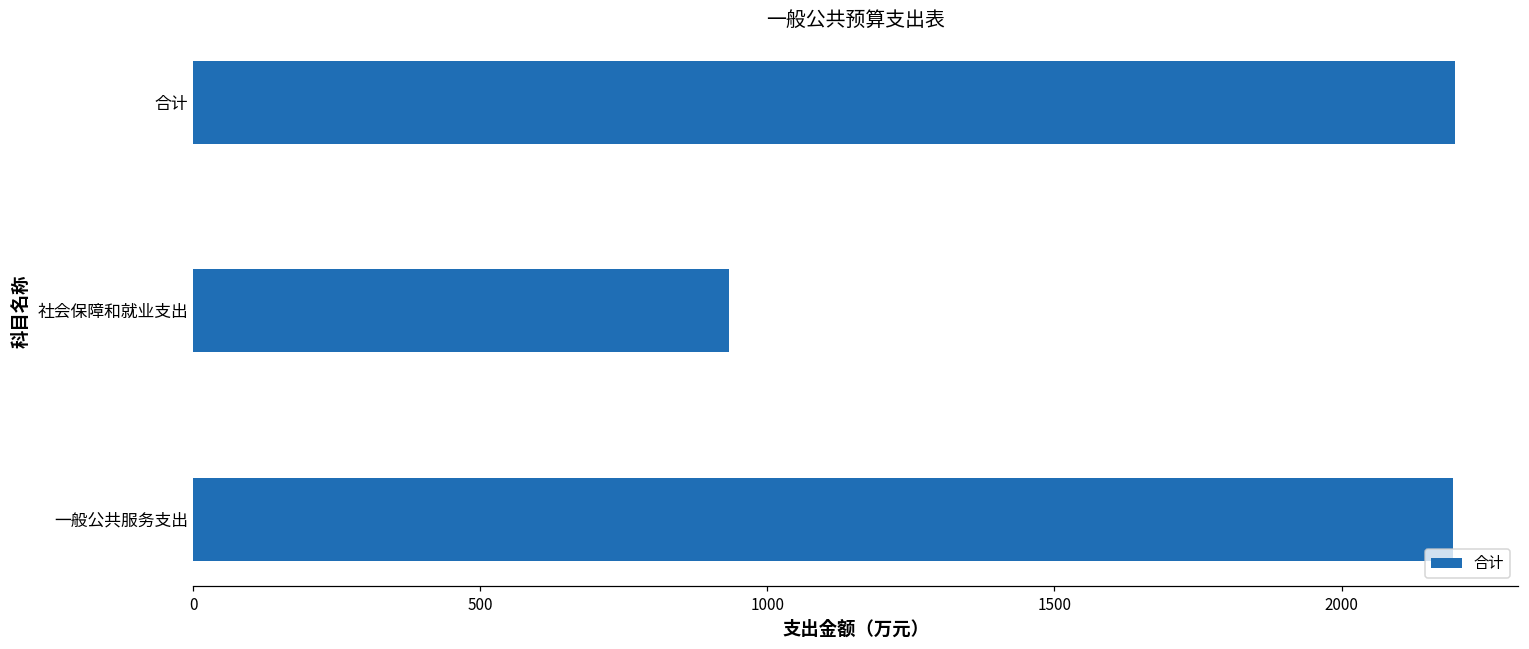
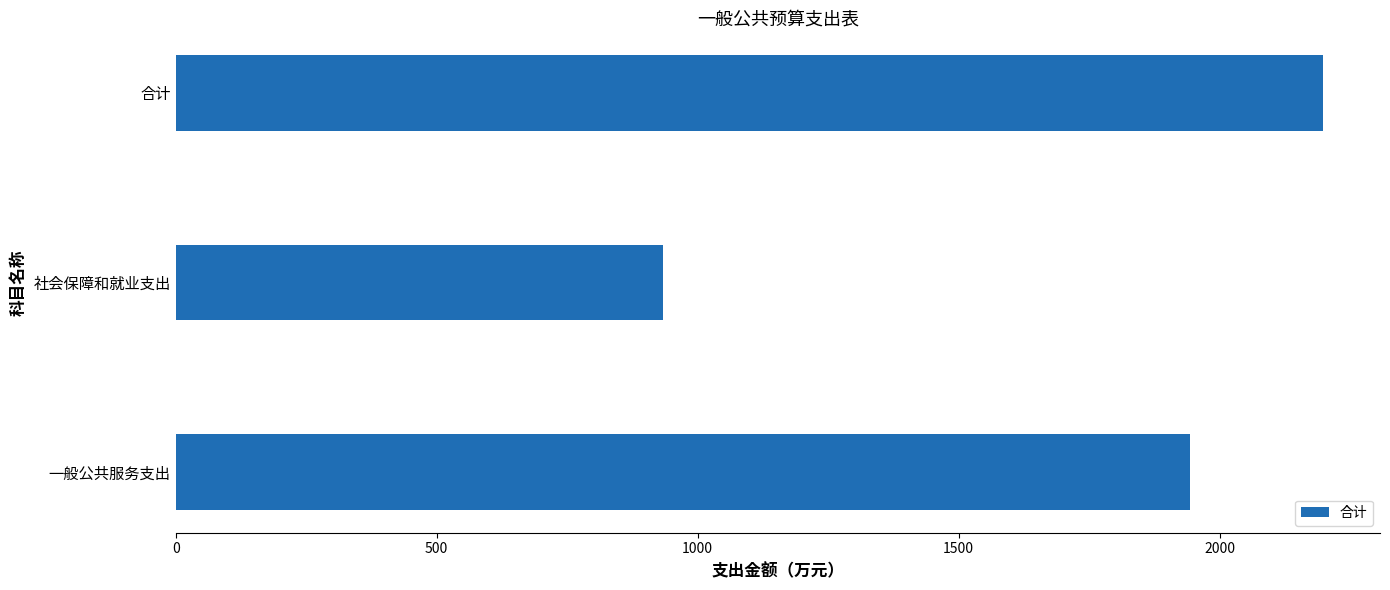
  {
    "合计": 2200,
    "社会保障和就业支出": 930,
-   "一般公共服务支出": 2190
+   "一般公共服务支出": 1940
  }
